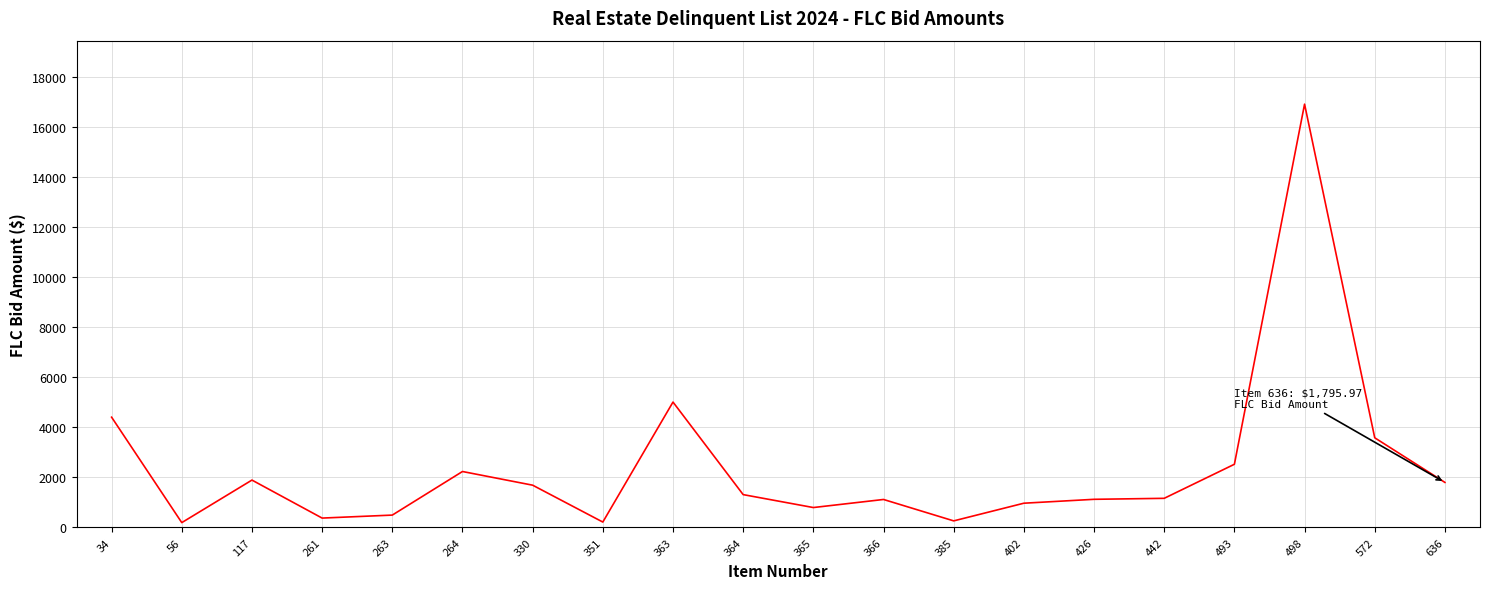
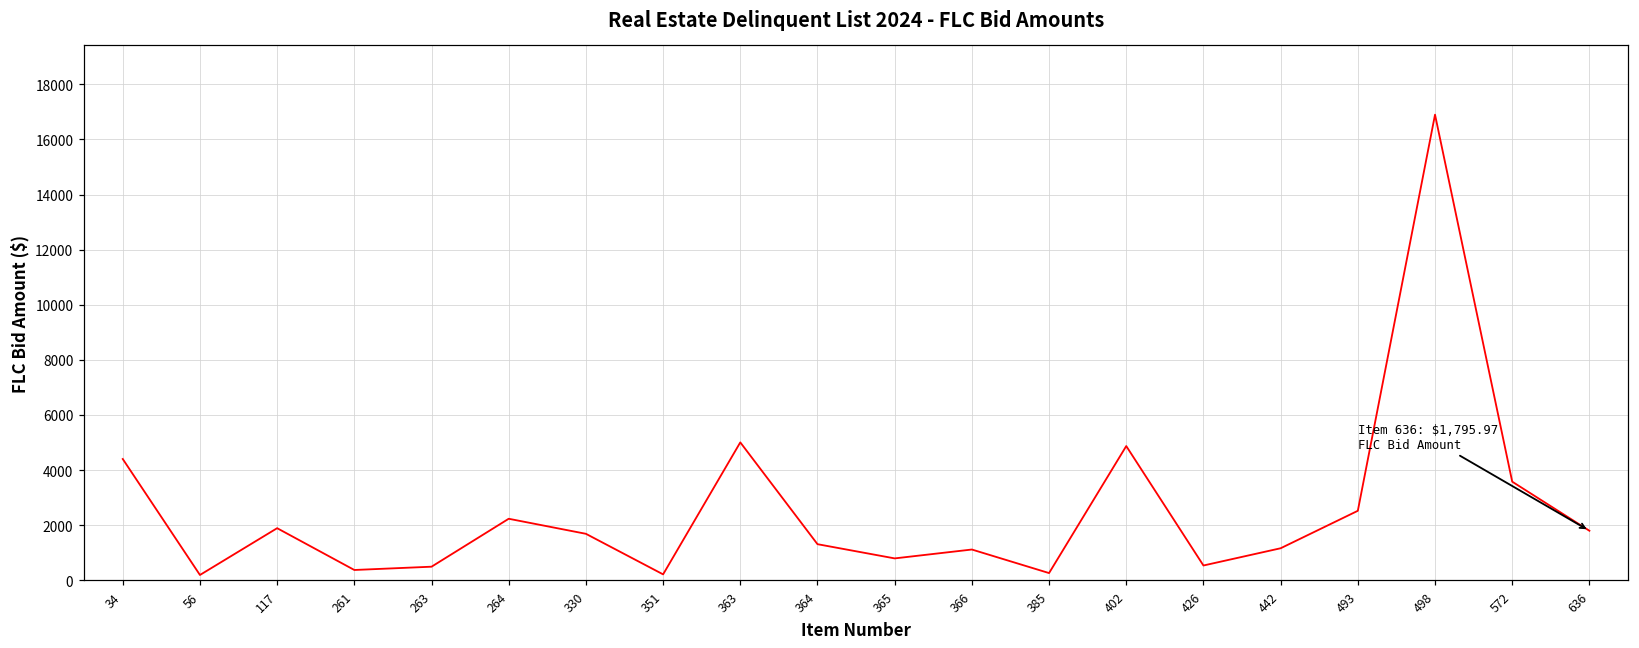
  {
    "34": 4400,
    "56": 200,
    "117": 1900,
    "261": 400,
    "263": 500,
    "264": 2200,
    "330": 1700,
    "351": 200,
    "363": 5000,
    "364": 1300,
    "365": 800,
    "366": 1100,
    "385": 300,
-   "402": 1000,
-   "426": 1100,
+   "402": 4900,
+   "426": 500,
    "442": 1200,
    "498": 16900,
    "636": 1800
  }
